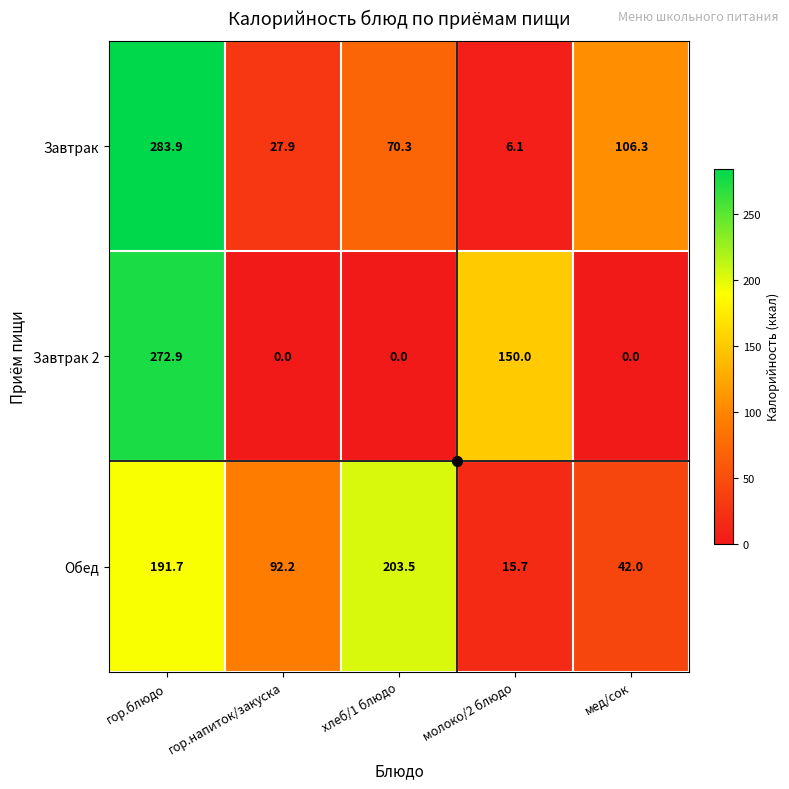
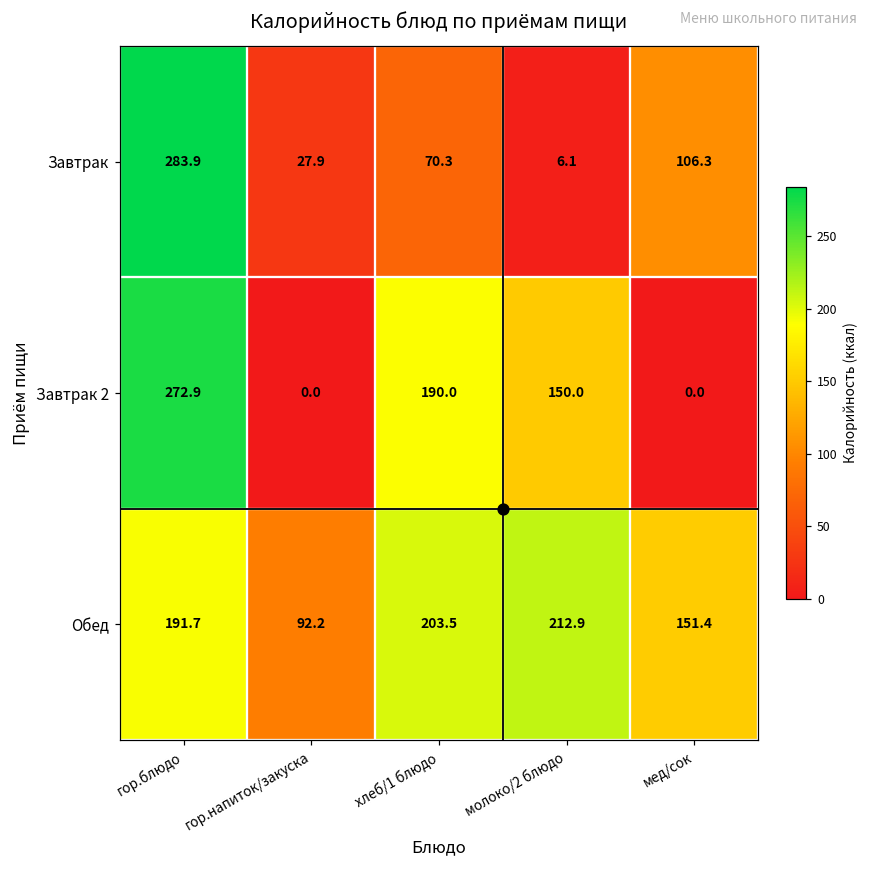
  {
    "Завтрак": {
      "гор.блюдо": 283.9,
      "гор.напиток/закуска": 27.9,
      "хлеб/1 блюдо": 70.3,
      "молоко/2 блюдо": 6.1,
      "мед/сок": 106.3
    },
    "Завтрак 2": {
      "гор.блюдо": 272.9,
      "гор.напиток/закуска": 0.0,
-     "хлеб/1 блюдо": 0.0,
+     "хлеб/1 блюдо": 190.0,
      "молоко/2 блюдо": 150.0,
      "мед/сок": 0.0
    },
    "Обед": {
      "гор.блюдо": 191.7,
      "гор.напиток/закуска": 92.2,
      "хлеб/1 блюдо": 203.5,
-     "молоко/2 блюдо": 15.7,
-     "мед/сок": 42.0
+     "молоко/2 блюдо": 212.9,
+     "мед/сок": 151.4
    }
  }
